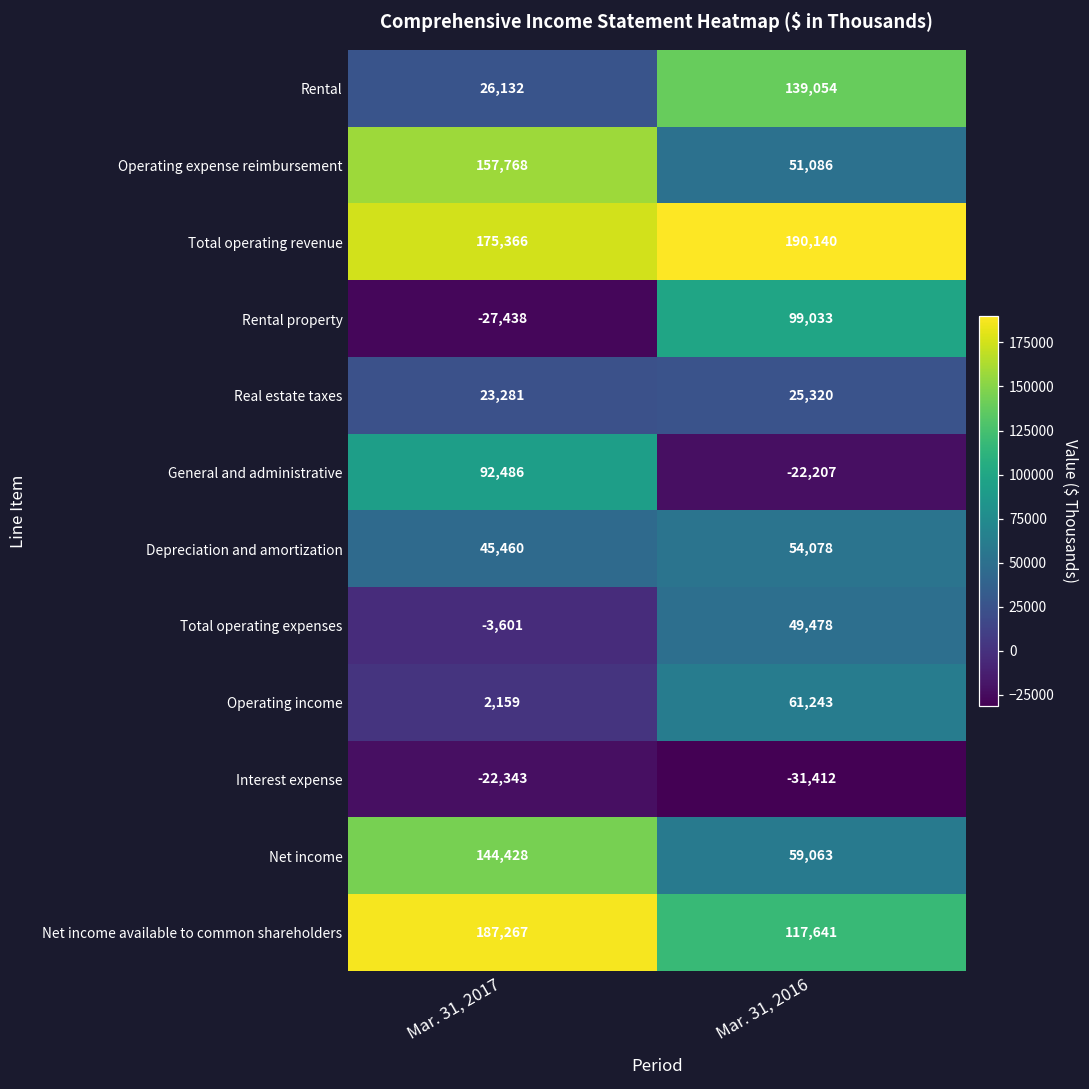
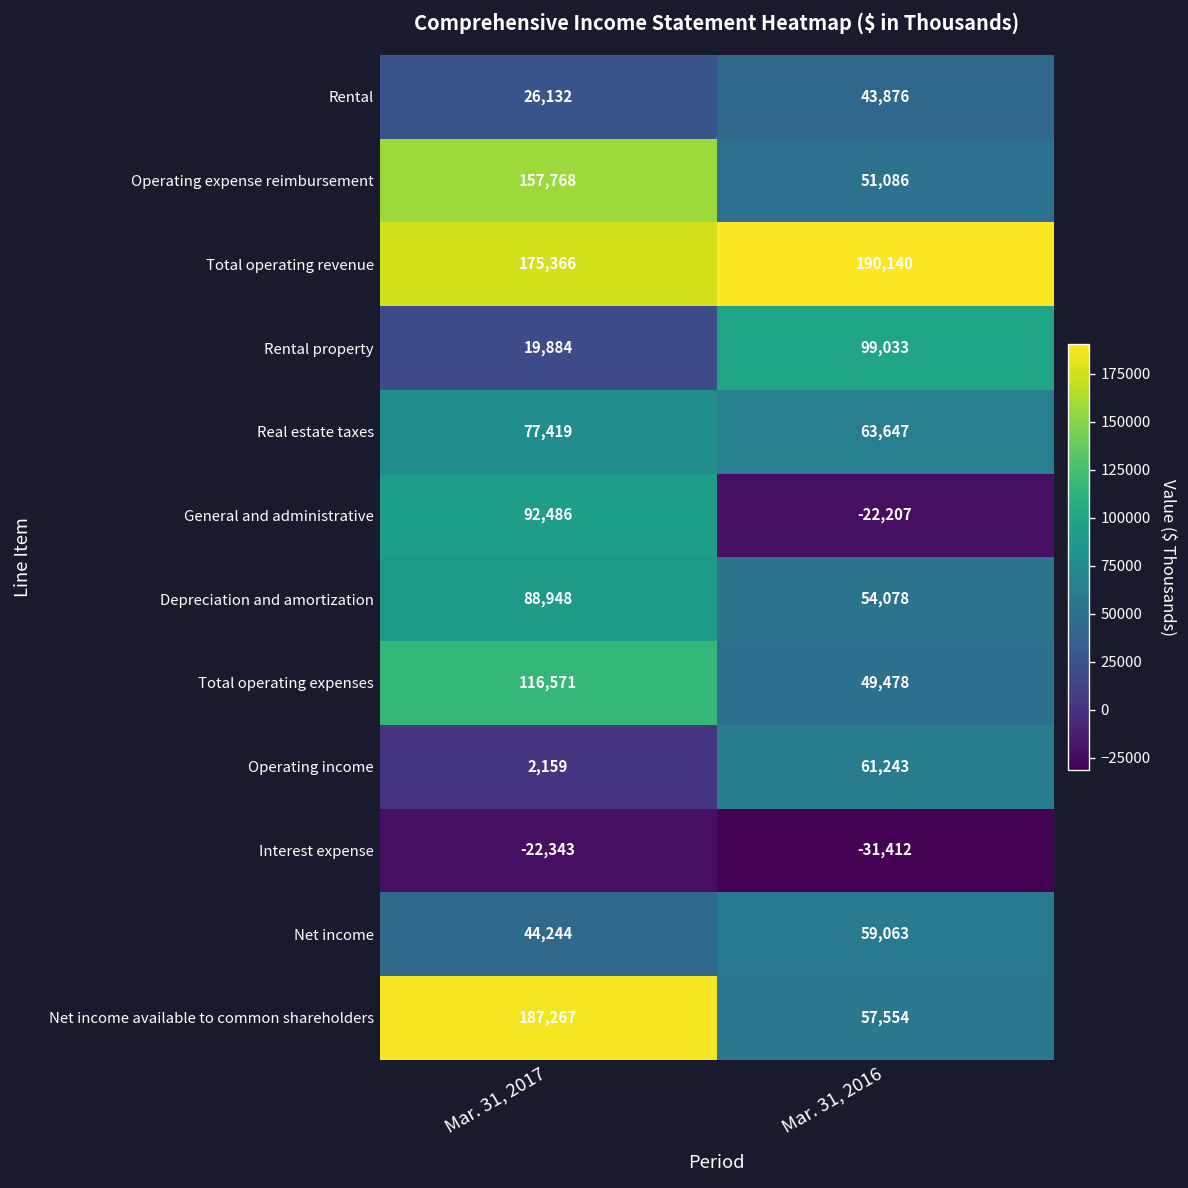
  {
    "Rental": {
      "Mar. 31, 2017": "26,132",
-     "Mar. 31, 2016": "139,054"
+     "Mar. 31, 2016": "43,876"
    },
    "Operating expense reimbursement": {
      "Mar. 31, 2017": "157,768",
      "Mar. 31, 2016": "51,086"
    },
    "Total operating revenue": {
      "Mar. 31, 2017": "175,366",
      "Mar. 31, 2016": "190,140"
    },
    "Rental property": {
-     "Mar. 31, 2017": "-27,438",
+     "Mar. 31, 2017": "19,884",
      "Mar. 31, 2016": "99,033"
    },
    "Real estate taxes": {
-     "Mar. 31, 2017": "23,281",
-     "Mar. 31, 2016": "25,320"
+     "Mar. 31, 2017": "77,419",
+     "Mar. 31, 2016": "63,647"
    },
    "General and administrative": {
      "Mar. 31, 2017": "92,486",
      "Mar. 31, 2016": "-22,207"
    },
    "Depreciation and amortization": {
-     "Mar. 31, 2017": "45,460",
+     "Mar. 31, 2017": "88,948",
      "Mar. 31, 2016": "54,078"
    },
    "Total operating expenses": {
-     "Mar. 31, 2017": "-3,601",
+     "Mar. 31, 2017": "116,571",
      "Mar. 31, 2016": "49,478"
    },
    "Operating income": {
      "Mar. 31, 2017": "2,159",
      "Mar. 31, 2016": "61,243"
    },
    "Interest expense": {
      "Mar. 31, 2017": "-22,343",
      "Mar. 31, 2016": "-31,412"
    },
    "Net income": {
-     "Mar. 31, 2017": "144,428",
+     "Mar. 31, 2017": "44,244",
      "Mar. 31, 2016": "59,063"
    },
    "Net income available to common shareholders": {
      "Mar. 31, 2017": "187,267",
-     "Mar. 31, 2016": "117,641"
+     "Mar. 31, 2016": "57,554"
    }
  }
